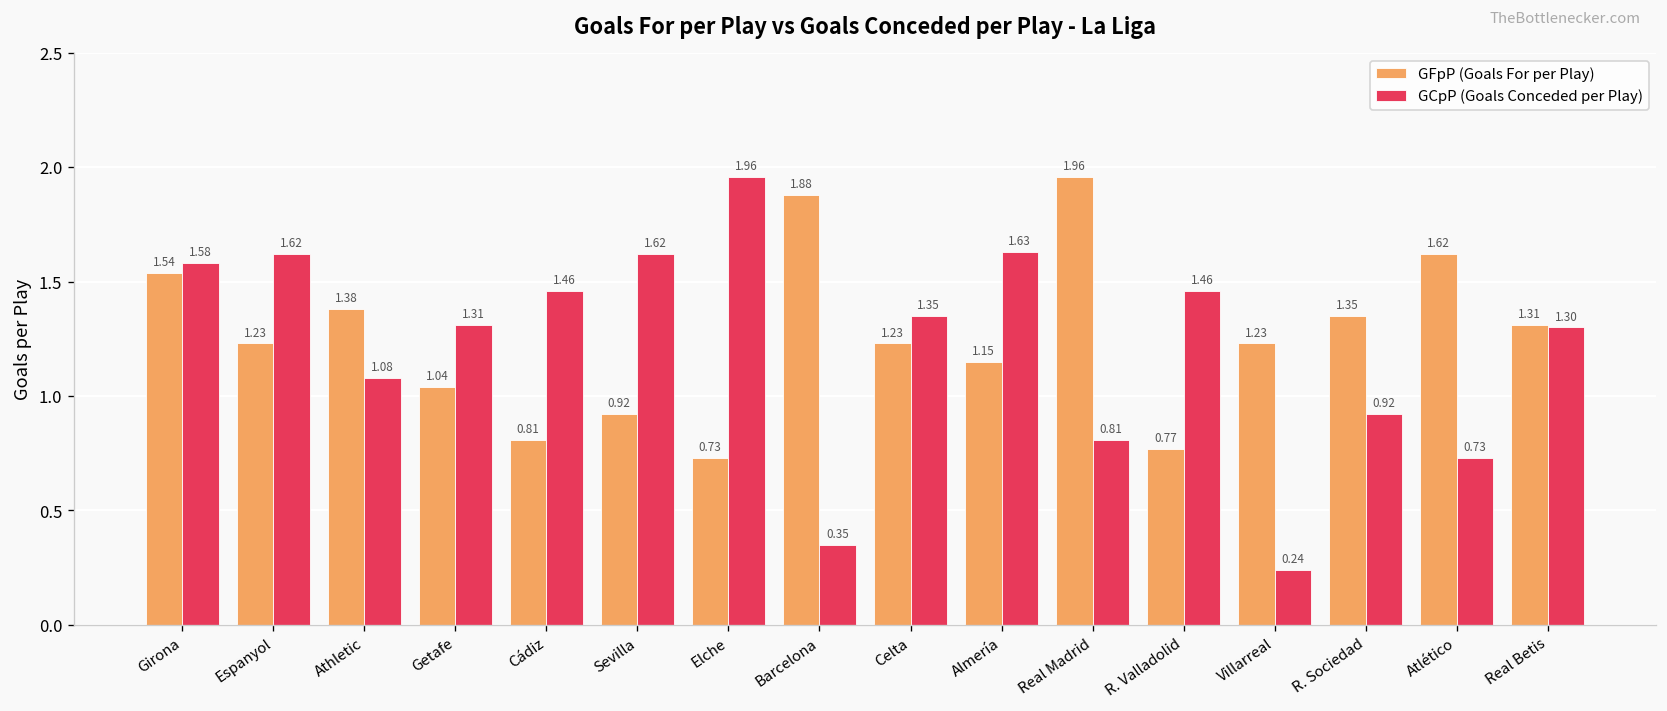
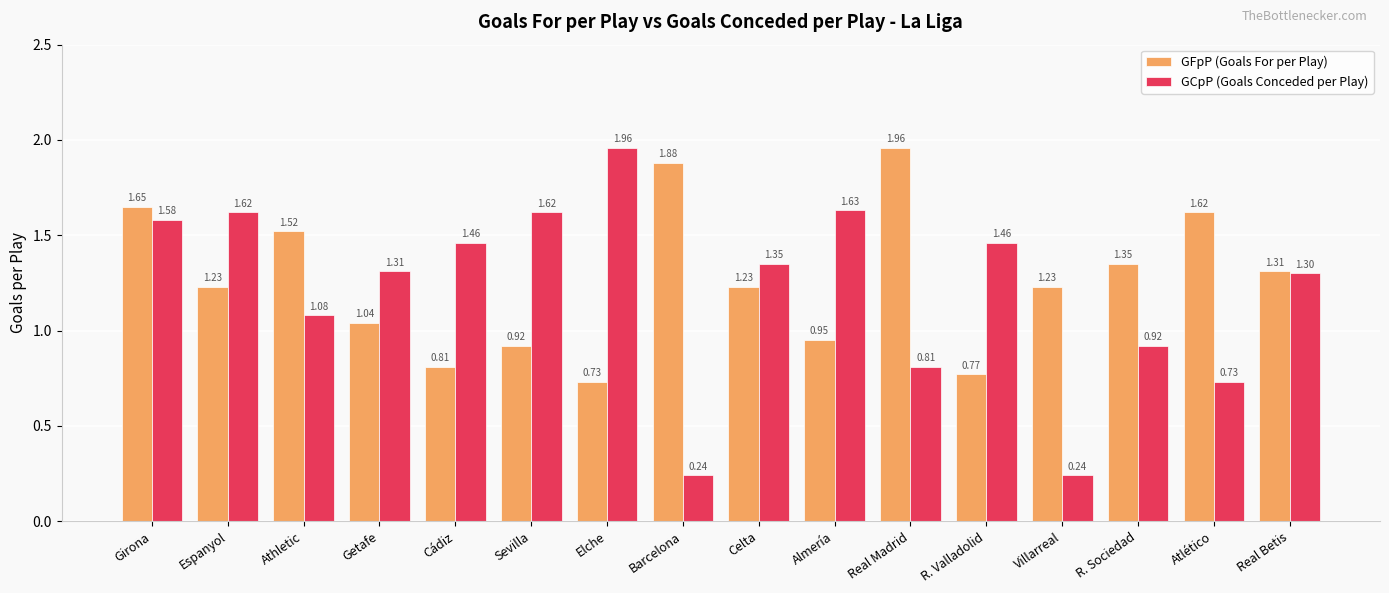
  {
    "GFpP (Goals For per Play)": {
-     "Girona": 1.54,
+     "Girona": 1.65,
      "Espanyol": 1.23,
-     "Athletic": 1.38,
+     "Athletic": 1.52,
      "Getafe": 1.04,
      "Cádiz": 0.81,
      "Sevilla": 0.92,
      "Elche": 0.73,
      "Barcelona": 1.88,
      "Celta": 1.23,
-     "Almería": 1.15,
+     "Almería": 0.95,
      "Real Madrid": 1.96,
      "R. Valladolid": 0.77,
      "Villarreal": 1.23,
      "R. Sociedad": 1.35,
      "Atlético": 1.62,
      "Real Betis": 1.31
    },
    "GCpP (Goals Conceded per Play)": {
      "Girona": 1.58,
      "Espanyol": 1.62,
      "Athletic": 1.08,
      "Getafe": 1.31,
      "Cádiz": 1.46,
      "Sevilla": 1.62,
      "Elche": 1.96,
-     "Barcelona": 0.35,
+     "Barcelona": 0.24,
      "Celta": 1.35,
      "Almería": 1.63,
      "Real Madrid": 0.81,
      "R. Valladolid": 1.46,
      "Villarreal": 0.24,
      "R. Sociedad": 0.92,
      "Atlético": 0.73,
      "Real Betis": 1.30
    }
  }
